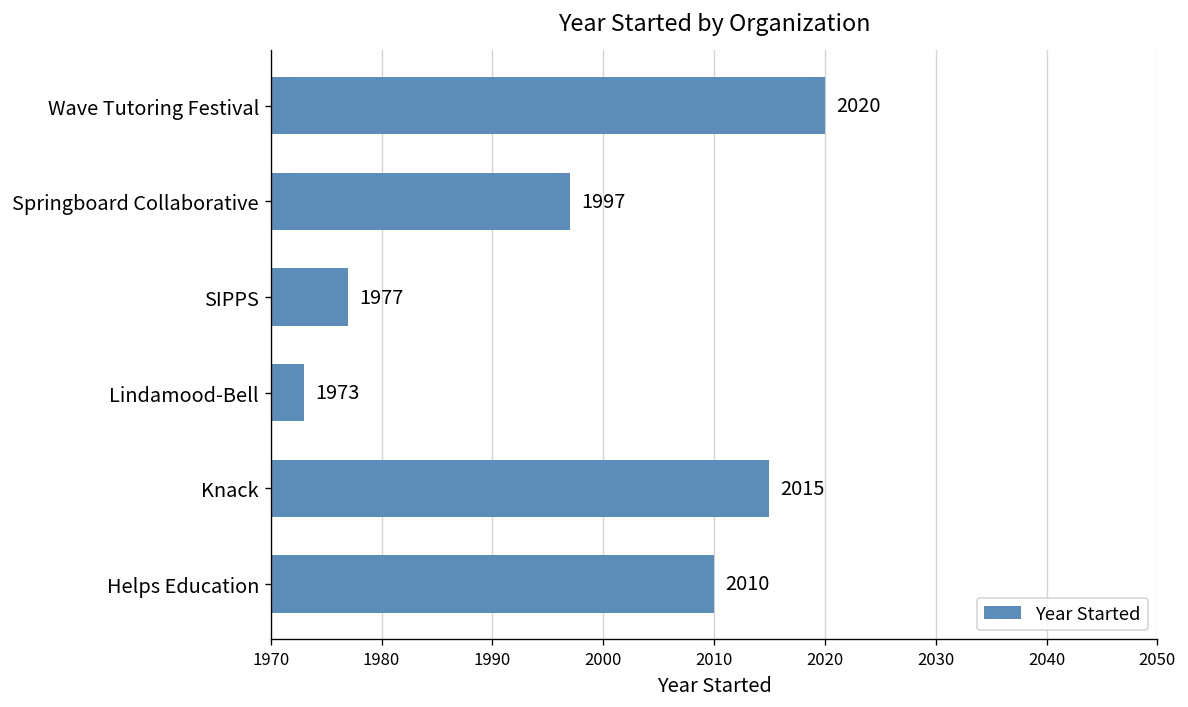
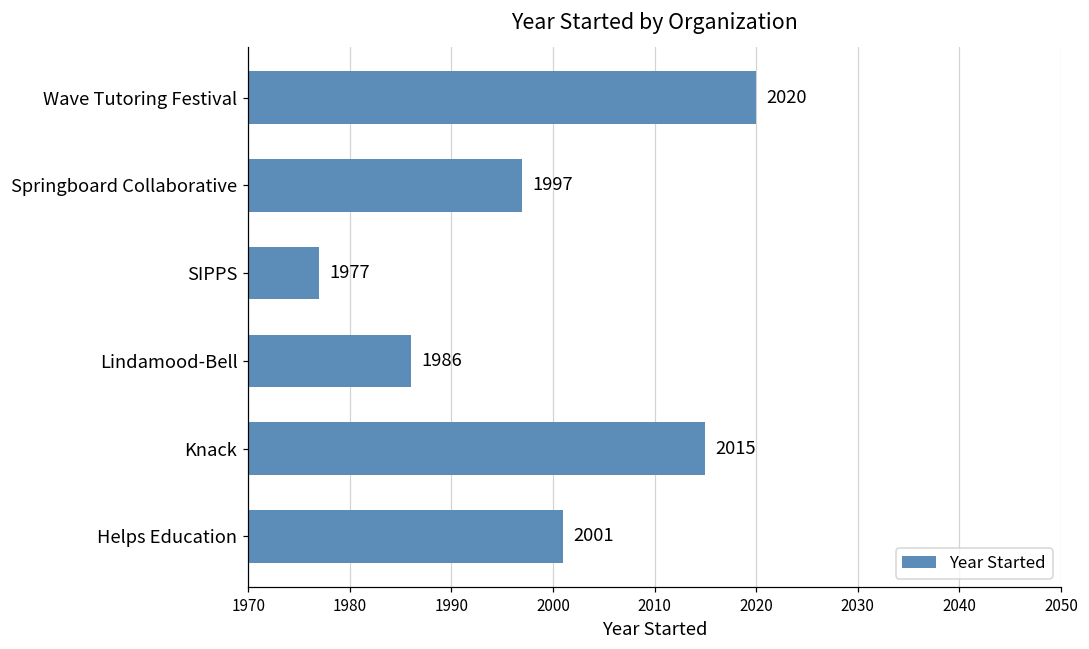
  {
    "Wave Tutoring Festival": 2020,
    "Springboard Collaborative": 1997,
    "SIPPS": 1977,
-   "Lindamood-Bell": 1973,
+   "Lindamood-Bell": 1986,
    "Knack": 2015,
-   "Helps Education": 2010
+   "Helps Education": 2001
  }
